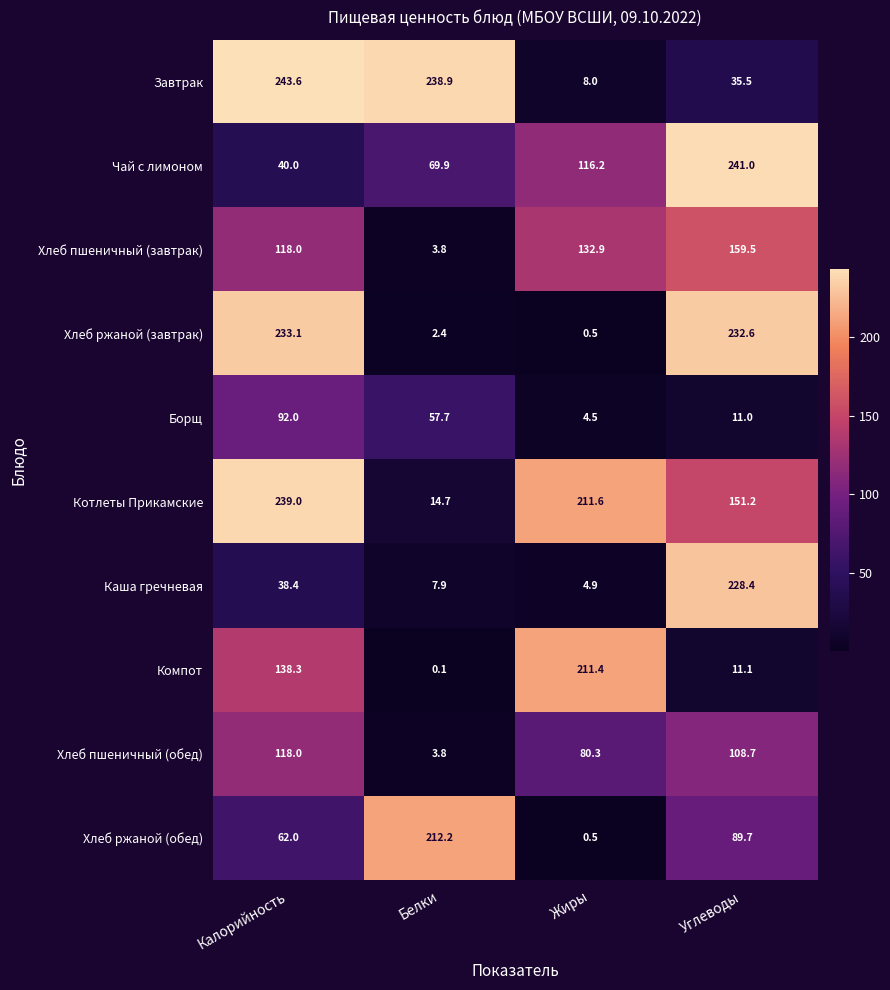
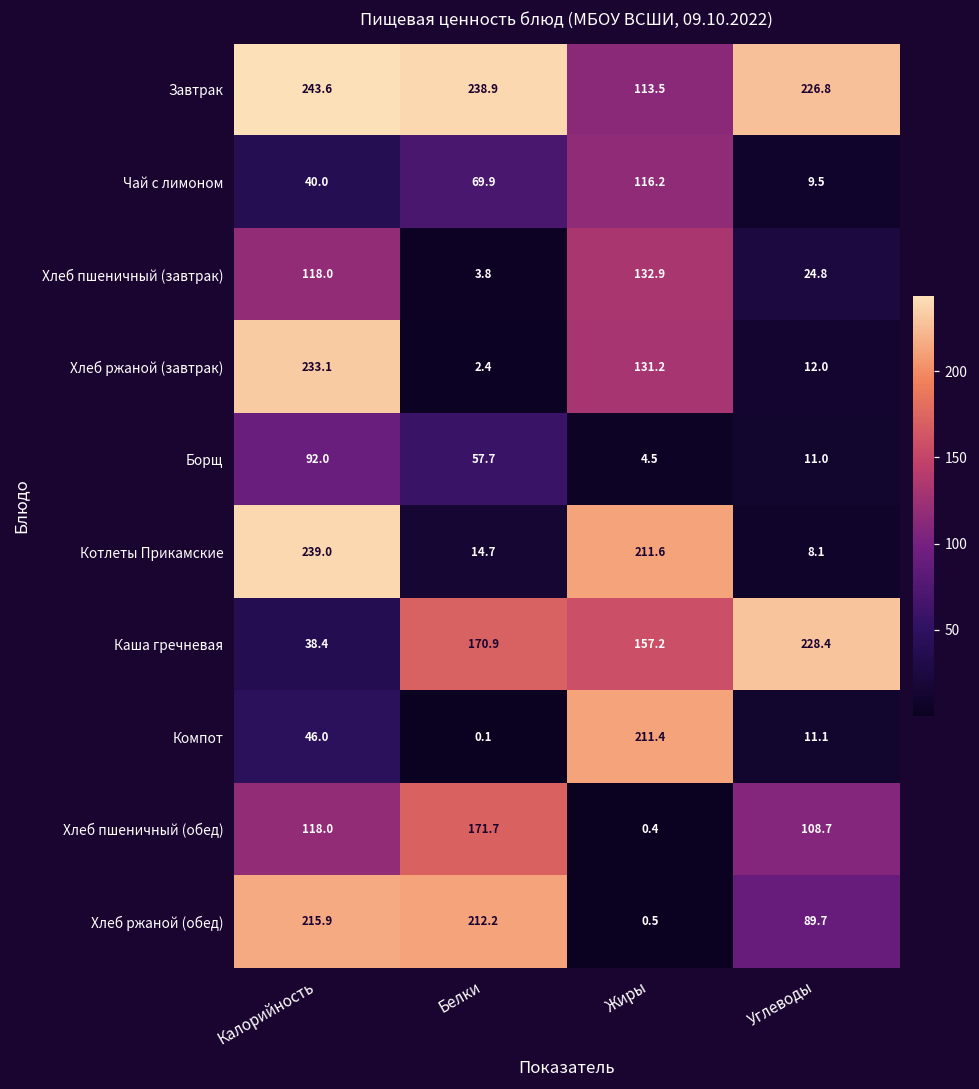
  {
    "Завтрак": {
      "Калорийность": 243.6,
      "Белки": 238.9,
-     "Жиры": 8.0,
-     "Углеводы": 35.5
+     "Жиры": 113.5,
+     "Углеводы": 226.8
    },
    "Чай с лимоном": {
      "Калорийность": 40.0,
      "Белки": 69.9,
      "Жиры": 116.2,
-     "Углеводы": 241.0
+     "Углеводы": 9.5
    },
    "Хлеб пшеничный (завтрак)": {
      "Калорийность": 118.0,
      "Белки": 3.8,
      "Жиры": 132.9,
-     "Углеводы": 159.5
+     "Углеводы": 24.8
    },
    "Хлеб ржаной (завтрак)": {
      "Калорийность": 233.1,
      "Белки": 2.4,
-     "Жиры": 0.5,
-     "Углеводы": 232.6
+     "Жиры": 131.2,
+     "Углеводы": 12.0
    },
    "Борщ": {
      "Калорийность": 92.0,
      "Белки": 57.7,
      "Жиры": 4.5,
      "Углеводы": 11.0
    },
    "Котлеты Прикамские": {
      "Калорийность": 239.0,
      "Белки": 14.7,
      "Жиры": 211.6,
-     "Углеводы": 151.2
+     "Углеводы": 8.1
    },
    "Каша гречневая": {
      "Калорийность": 38.4,
-     "Белки": 7.9,
-     "Жиры": 4.9,
+     "Белки": 170.9,
+     "Жиры": 157.2,
      "Углеводы": 228.4
    },
    "Компот": {
-     "Калорийность": 138.3,
+     "Калорийность": 46.0,
      "Белки": 0.1,
      "Жиры": 211.4,
      "Углеводы": 11.1
    },
    "Хлеб пшеничный (обед)": {
      "Калорийность": 118.0,
-     "Белки": 3.8,
-     "Жиры": 80.3,
+     "Белки": 171.7,
+     "Жиры": 0.4,
      "Углеводы": 108.7
    },
    "Хлеб ржаной (обед)": {
-     "Калорийность": 62.0,
+     "Калорийность": 215.9,
      "Белки": 212.2,
      "Жиры": 0.5,
      "Углеводы": 89.7
    }
  }
